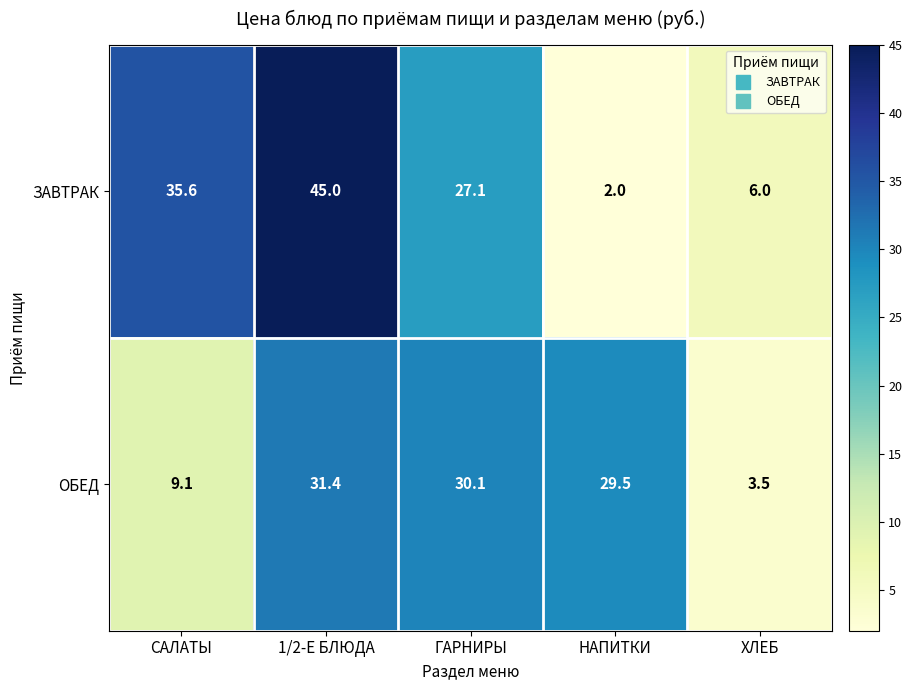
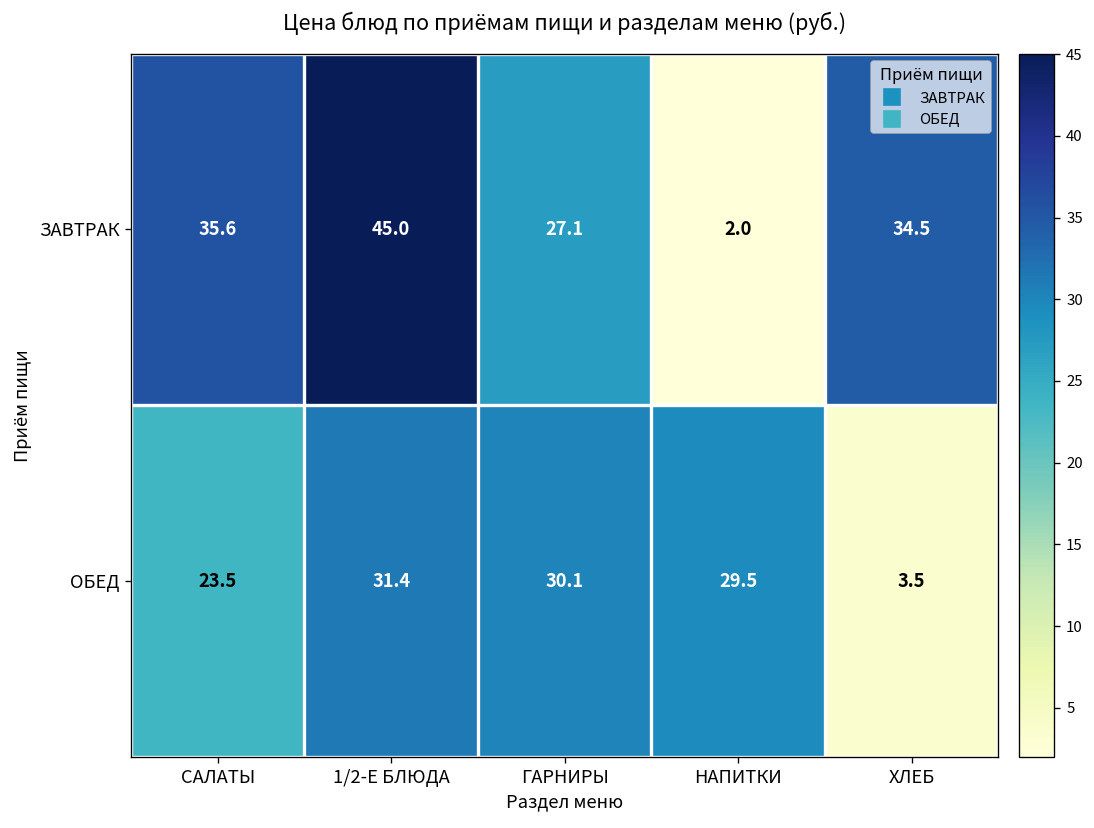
  {
    "ЗАВТРАК": {
      "САЛАТЫ": 35.6,
      "1/2-Е БЛЮДА": 45.0,
      "ГАРНИРЫ": 27.1,
      "НАПИТКИ": 2.0,
-     "ХЛЕБ": 6.0
+     "ХЛЕБ": 34.5
    },
    "ОБЕД": {
-     "САЛАТЫ": 9.1,
+     "САЛАТЫ": 23.5,
      "1/2-Е БЛЮДА": 31.4,
      "ГАРНИРЫ": 30.1,
      "НАПИТКИ": 29.5,
      "ХЛЕБ": 3.5
    }
  }
